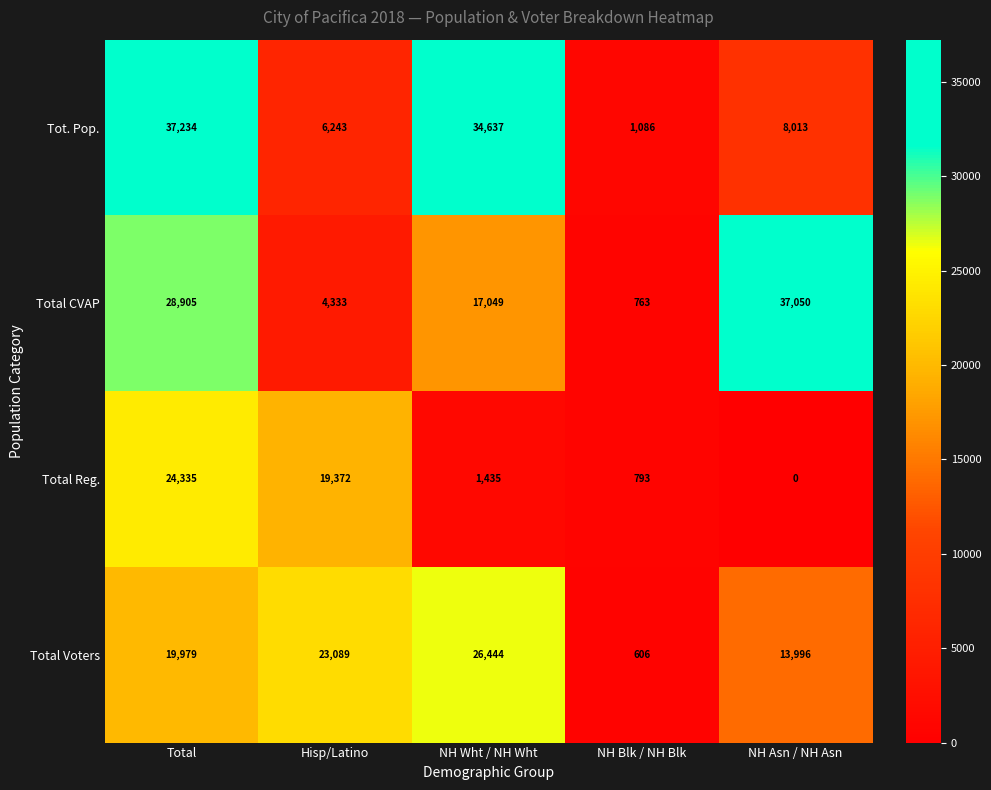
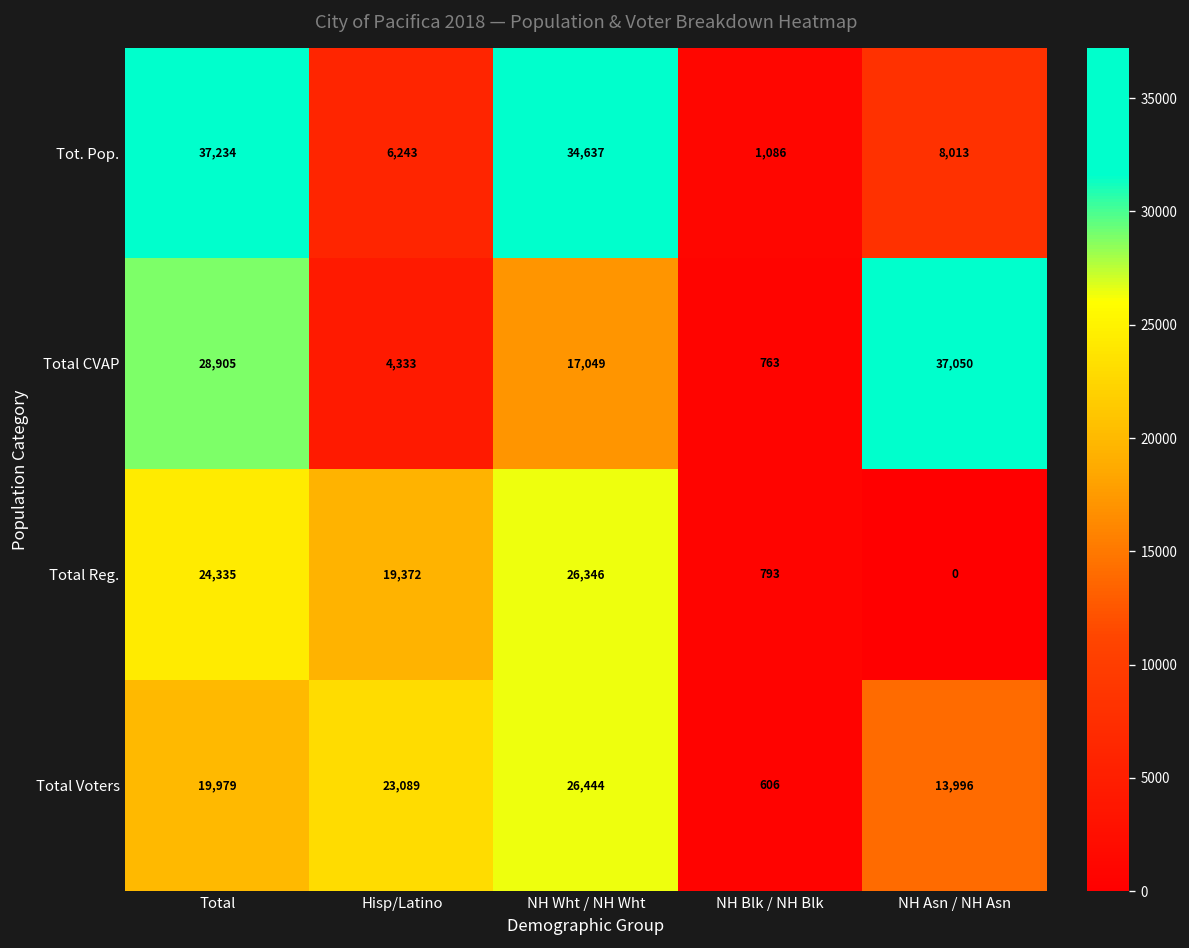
  {
    "Tot. Pop.": {
      "Total": "37,234",
      "Hisp/Latino": "6,243",
      "NH Wht / NH Wht": "34,637",
      "NH Blk / NH Blk": "1,086",
      "NH Asn / NH Asn": "8,013"
    },
    "Total CVAP": {
      "Total": "28,905",
      "Hisp/Latino": "4,333",
      "NH Wht / NH Wht": "17,049",
      "NH Blk / NH Blk": "763",
      "NH Asn / NH Asn": "37,050"
    },
    "Total Reg.": {
      "Total": "24,335",
      "Hisp/Latino": "19,372",
-     "NH Wht / NH Wht": "1,435",
+     "NH Wht / NH Wht": "26,346",
      "NH Blk / NH Blk": "793",
      "NH Asn / NH Asn": "0"
    },
    "Total Voters": {
      "Total": "19,979",
      "Hisp/Latino": "23,089",
      "NH Wht / NH Wht": "26,444",
      "NH Blk / NH Blk": "606",
      "NH Asn / NH Asn": "13,996"
    }
  }
